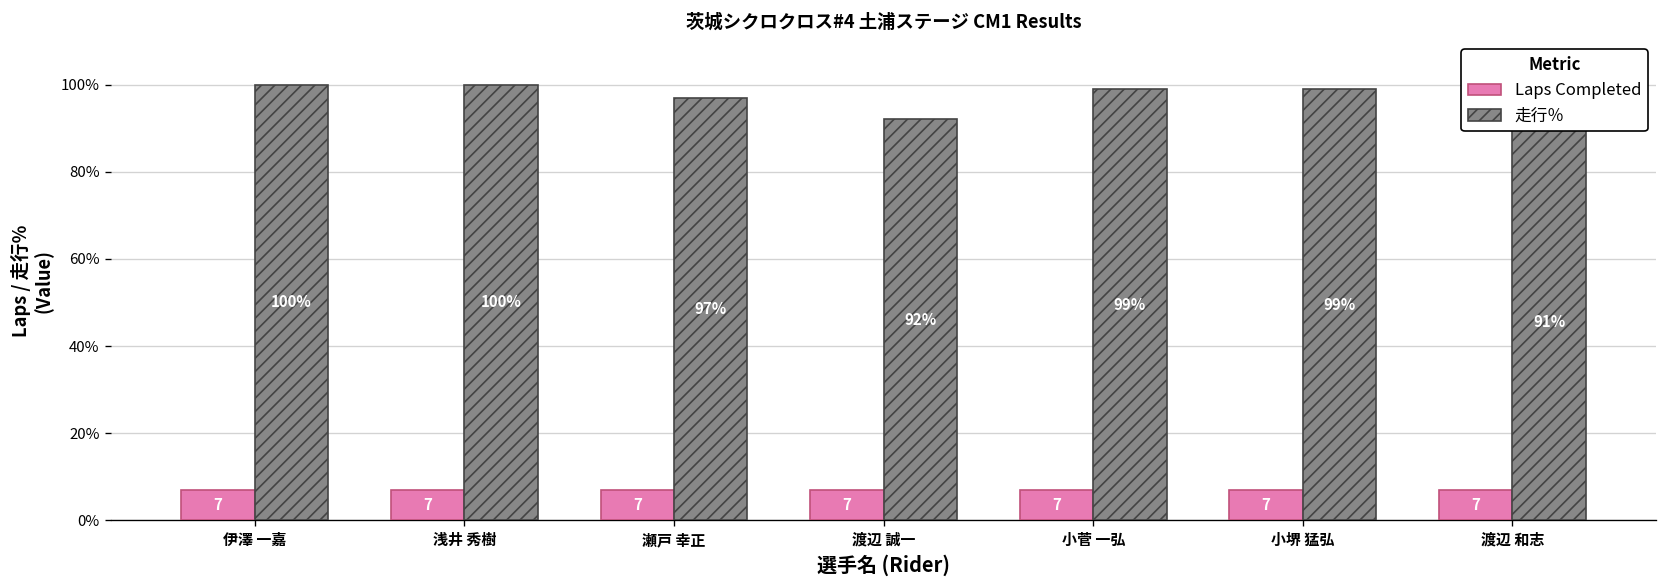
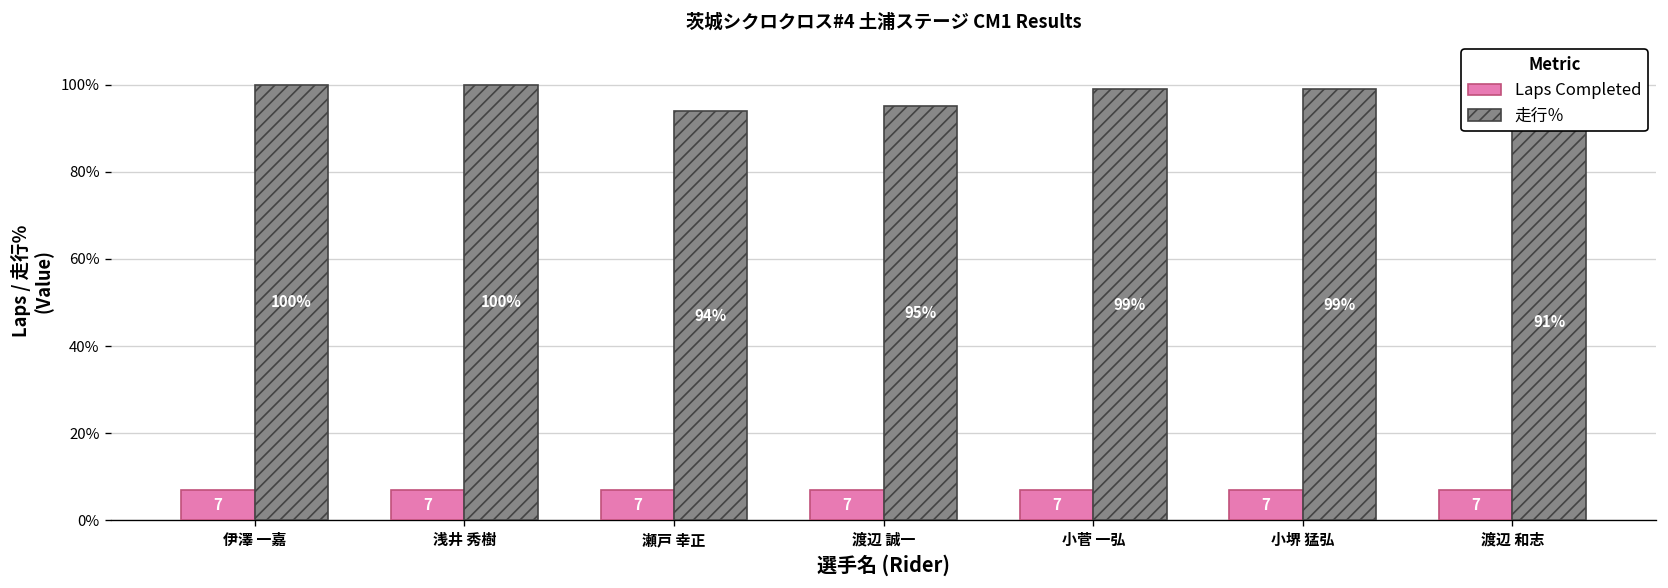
  {
    "Laps Completed": {
      "伊澤 一嘉": "7",
      "浅井 秀樹": "7",
      "瀬戸 幸正": "7",
      "渡辺 誠一": "7",
      "小菅 一弘": "7",
      "小堺 猛弘": "7",
      "渡辺 和志": "7"
    },
    "走行％": {
      "伊澤 一嘉": "100%",
      "浅井 秀樹": "100%",
-     "瀬戸 幸正": "97%",
-     "渡辺 誠一": "92%",
+     "瀬戸 幸正": "94%",
+     "渡辺 誠一": "95%",
      "小菅 一弘": "99%",
      "小堺 猛弘": "99%"
    }
  }
